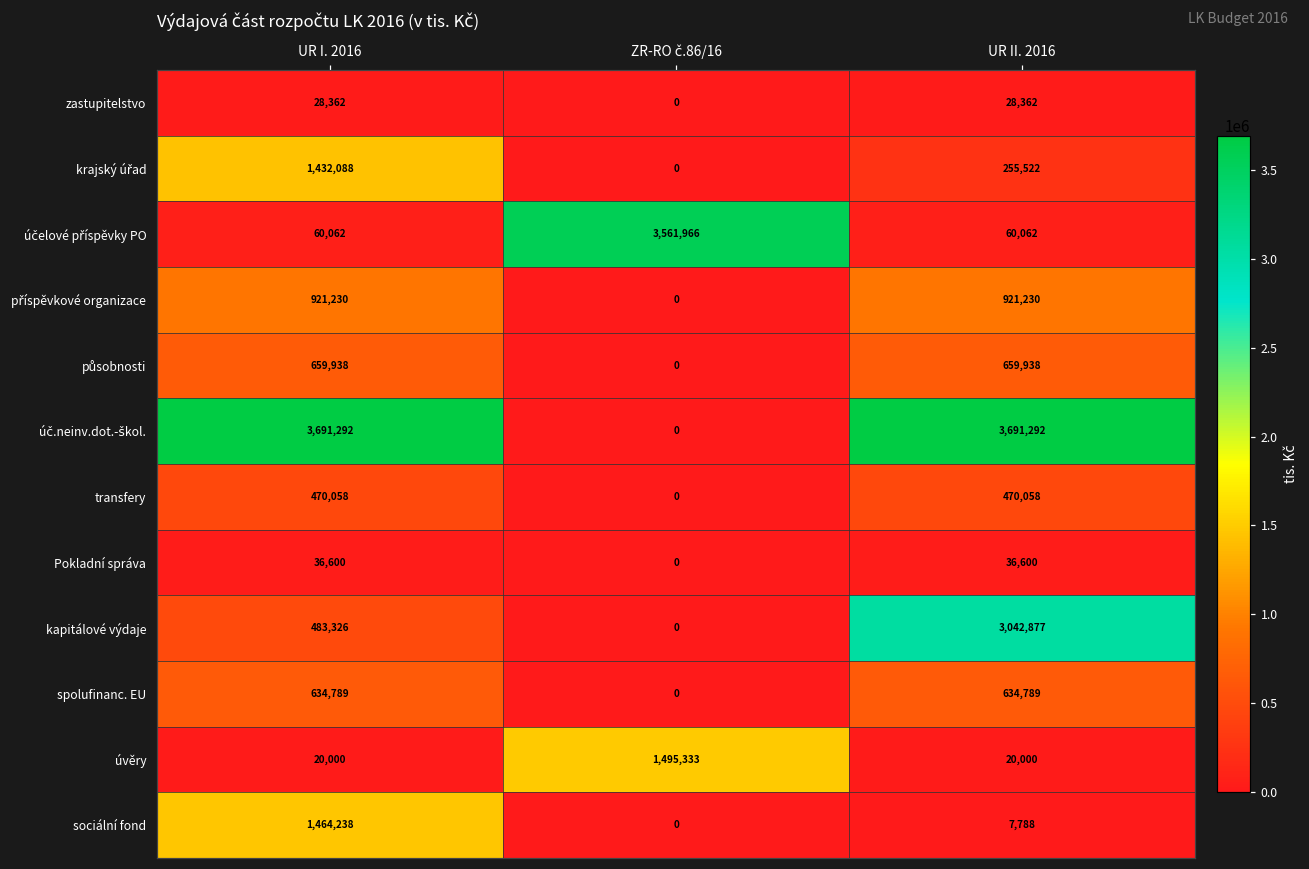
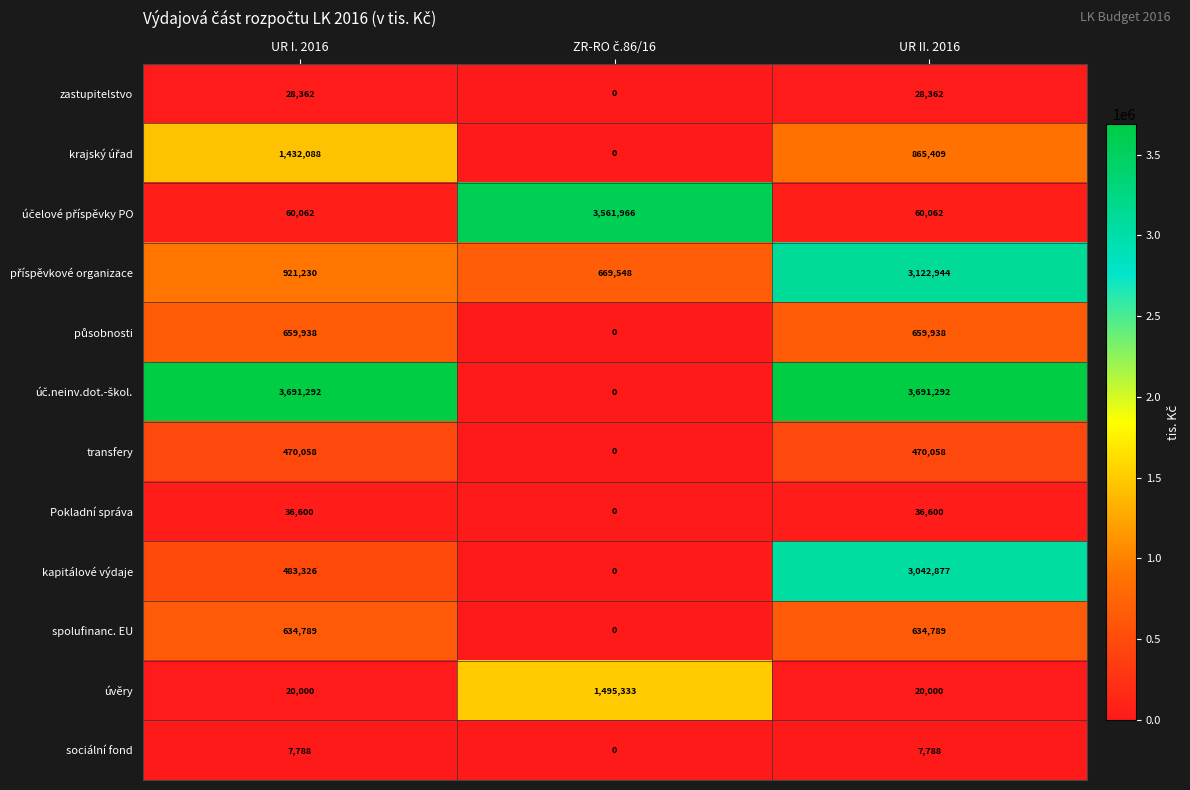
  {
    "zastupitelstvo": {
      "UR I. 2016": "28,362",
      "ZR-RO č.86/16": "0",
      "UR II. 2016": "28,362"
    },
    "krajský úřad": {
      "UR I. 2016": "1,432,088",
      "ZR-RO č.86/16": "0",
-     "UR II. 2016": "255,522"
+     "UR II. 2016": "865,409"
    },
    "účelové příspěvky PO": {
      "UR I. 2016": "60,062",
      "ZR-RO č.86/16": "3,561,966",
      "UR II. 2016": "60,062"
    },
    "příspěvkové organizace": {
      "UR I. 2016": "921,230",
-     "ZR-RO č.86/16": "0",
-     "UR II. 2016": "921,230"
+     "ZR-RO č.86/16": "669,548",
+     "UR II. 2016": "3,122,944"
    },
    "působnosti": {
      "UR I. 2016": "659,938",
      "ZR-RO č.86/16": "0",
      "UR II. 2016": "659,938"
    },
    "úč.neinv.dot.-škol.": {
      "UR I. 2016": "3,691,292",
      "ZR-RO č.86/16": "0",
      "UR II. 2016": "3,691,292"
    },
    "transfery": {
      "UR I. 2016": "470,058",
      "ZR-RO č.86/16": "0",
      "UR II. 2016": "470,058"
    },
    "Pokladní správa": {
      "UR I. 2016": "36,600",
      "ZR-RO č.86/16": "0",
      "UR II. 2016": "36,600"
    },
    "kapitálové výdaje": {
      "UR I. 2016": "483,326",
      "ZR-RO č.86/16": "0",
      "UR II. 2016": "3,042,877"
    },
    "spolufinanc. EU": {
      "UR I. 2016": "634,789",
      "ZR-RO č.86/16": "0",
      "UR II. 2016": "634,789"
    },
    "úvěry": {
      "UR I. 2016": "20,000",
      "ZR-RO č.86/16": "1,495,333",
      "UR II. 2016": "20,000"
    },
    "sociální fond": {
-     "UR I. 2016": "1,464,238",
+     "UR I. 2016": "7,788",
      "ZR-RO č.86/16": "0",
      "UR II. 2016": "7,788"
    }
  }
